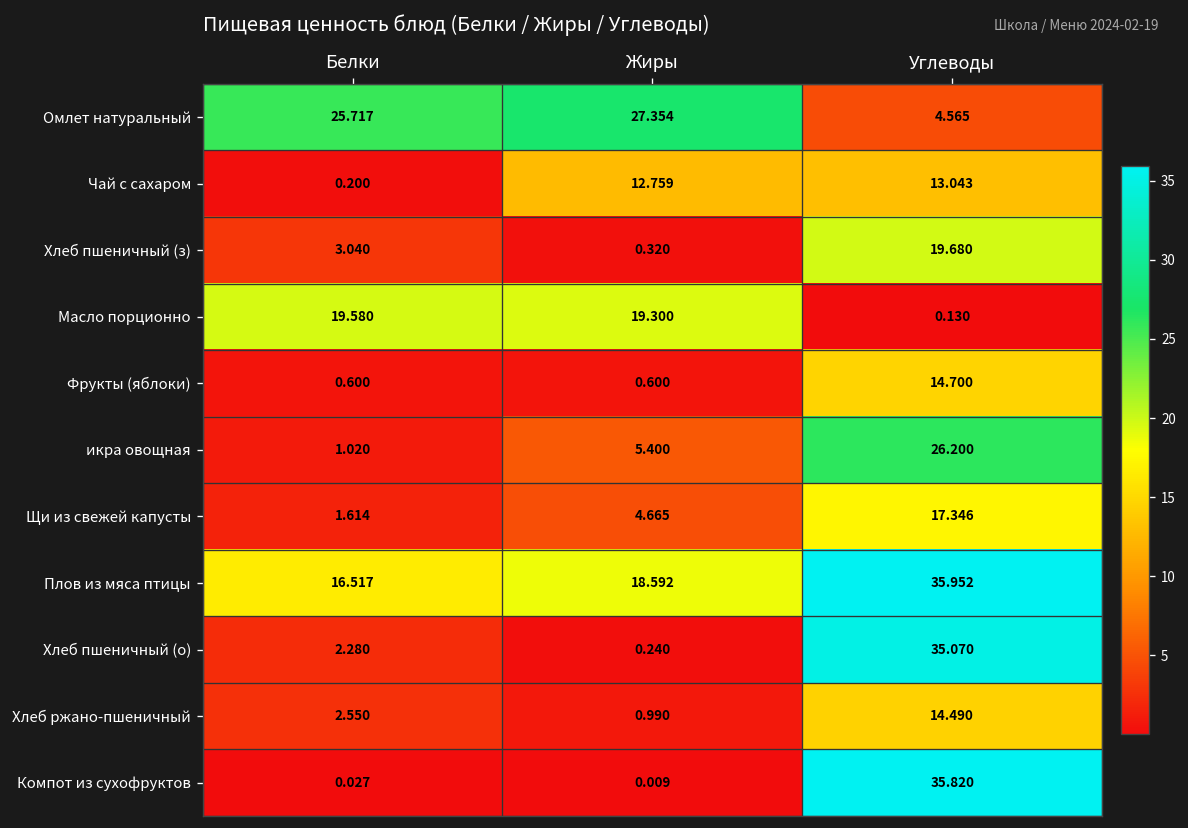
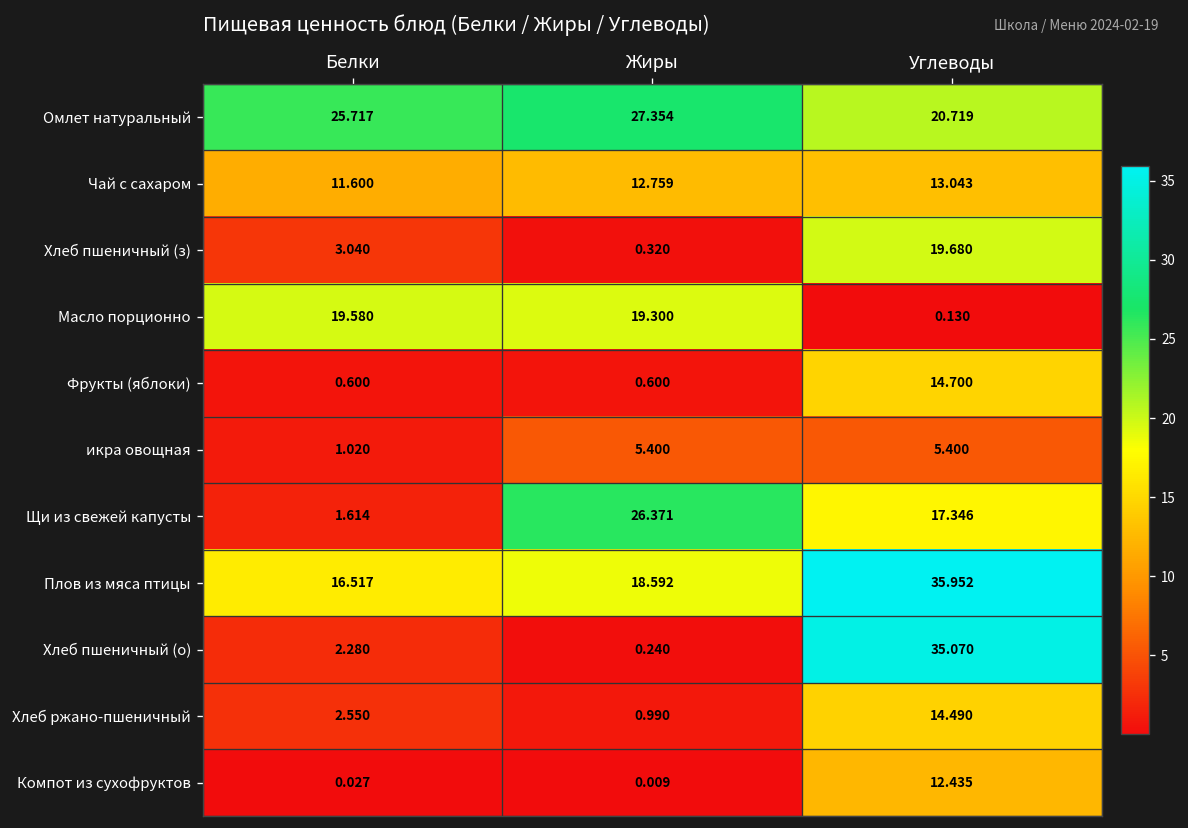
  {
    "Омлет натуральный": {
      "Белки": 25.717,
      "Жиры": 27.354,
-     "Углеводы": 4.565
+     "Углеводы": 20.719
    },
    "Чай с сахаром": {
-     "Белки": 0.200,
+     "Белки": 11.600,
      "Жиры": 12.759,
      "Углеводы": 13.043
    },
    "Хлеб пшеничный (з)": {
      "Белки": 3.040,
      "Жиры": 0.320,
      "Углеводы": 19.680
    },
    "Масло порционно": {
      "Белки": 19.580,
      "Жиры": 19.300,
      "Углеводы": 0.130
    },
    "Фрукты (яблоки)": {
      "Белки": 0.600,
      "Жиры": 0.600,
      "Углеводы": 14.700
    },
    "икра овощная": {
      "Белки": 1.020,
      "Жиры": 5.400,
-     "Углеводы": 26.200
+     "Углеводы": 5.400
    },
    "Щи из свежей капусты": {
      "Белки": 1.614,
-     "Жиры": 4.665,
+     "Жиры": 26.371,
      "Углеводы": 17.346
    },
    "Плов из мяса птицы": {
      "Белки": 16.517,
      "Жиры": 18.592,
      "Углеводы": 35.952
    },
    "Хлеб пшеничный (о)": {
      "Белки": 2.280,
      "Жиры": 0.240,
      "Углеводы": 35.070
    },
    "Хлеб ржано-пшеничный": {
      "Белки": 2.550,
      "Жиры": 0.990,
      "Углеводы": 14.490
    },
    "Компот из сухофруктов": {
      "Белки": 0.027,
      "Жиры": 0.009,
-     "Углеводы": 35.820
+     "Углеводы": 12.435
    }
  }
